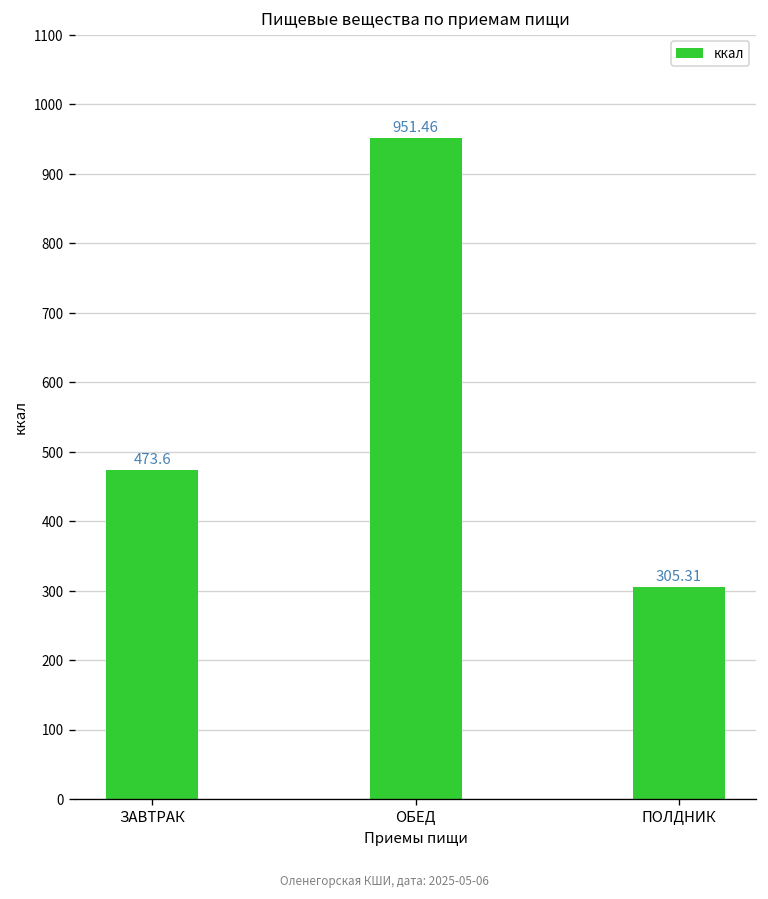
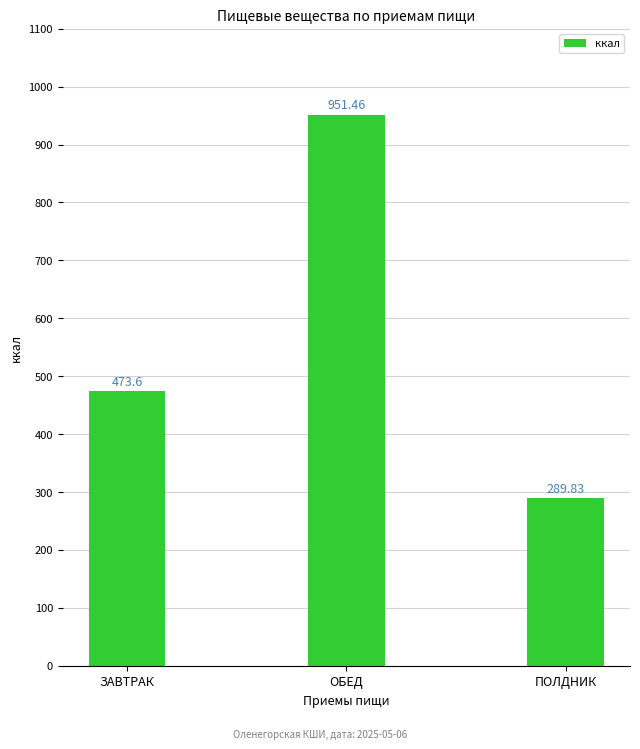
  {
    "ЗАВТРАК": 473.6,
    "ОБЕД": 951.46,
-   "ПОЛДНИК": 305.31
+   "ПОЛДНИК": 289.83
  }
